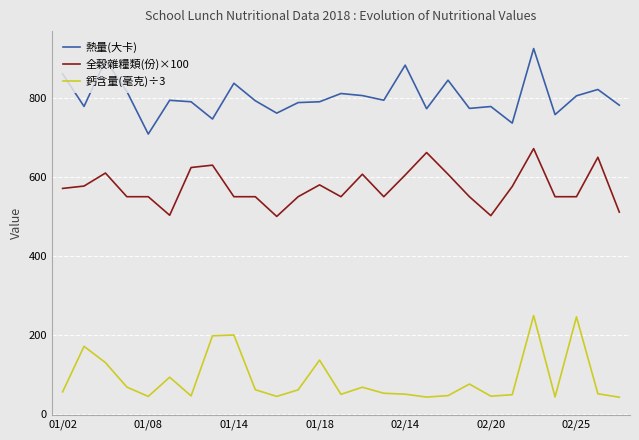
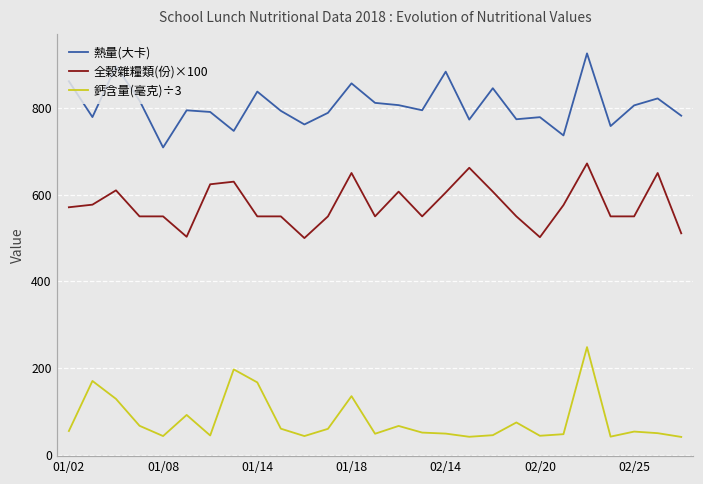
  {
    "熱量(大卡)": {
      "01/08": 710,
      "01/14": 840,
-     "01/18": 790,
+     "01/18": 860,
      "02/14": 880,
      "02/20": 780,
      "02/25": 810
    },
    "全穀雜糧類(份)×100": {
      "01/02": 570,
      "01/08": 550,
      "01/14": 550,
-     "01/18": 580,
+     "01/18": 650,
      "02/14": 610,
      "02/20": 500,
      "02/25": 550
    },
    "鈣含量(毫克)÷3": {
      "01/02": 60,
      "01/08": 40,
-     "01/14": 200,
+     "01/14": 170,
      "01/18": 140,
      "02/14": 50,
      "02/20": 40,
-     "02/25": 250
+     "02/25": 50
    }
  }
